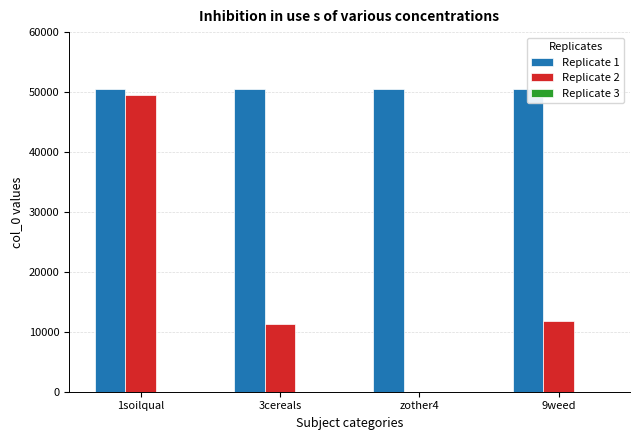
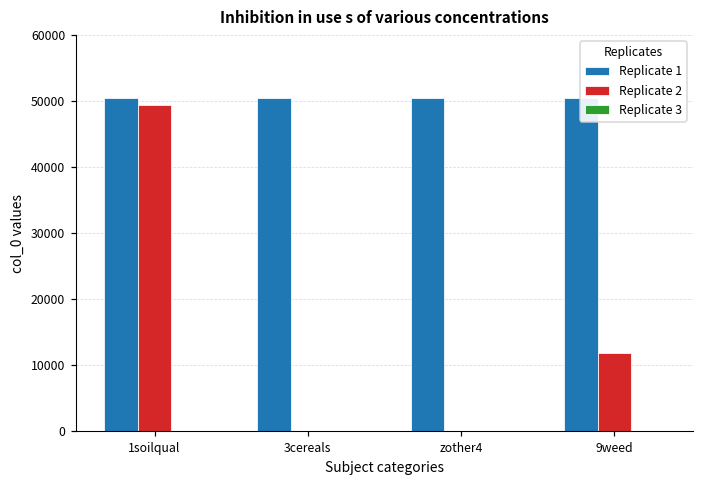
  {
    "Replicate 1": {
      "1soilqual": 51000,
      "3cereals": 51000,
      "zother4": 51000
    },
    "Replicate 2": {
      "1soilqual": 50000,
-     "3cereals": 11000,
+     "3cereals": 0,
      "zother4": 0,
      "9weed": 12000
    },
    "Replicate 3": {
      "1soilqual": 0,
      "3cereals": 0,
      "zother4": 0,
      "9weed": 0
    }
  }
